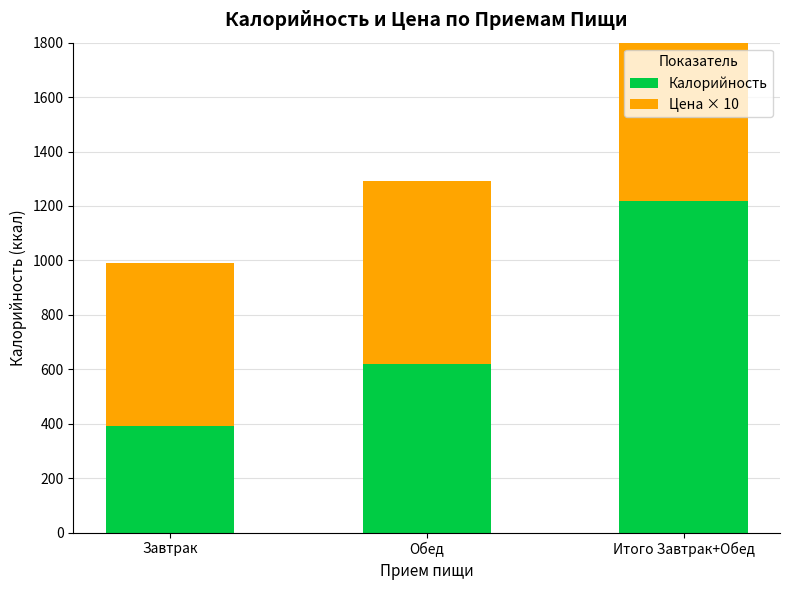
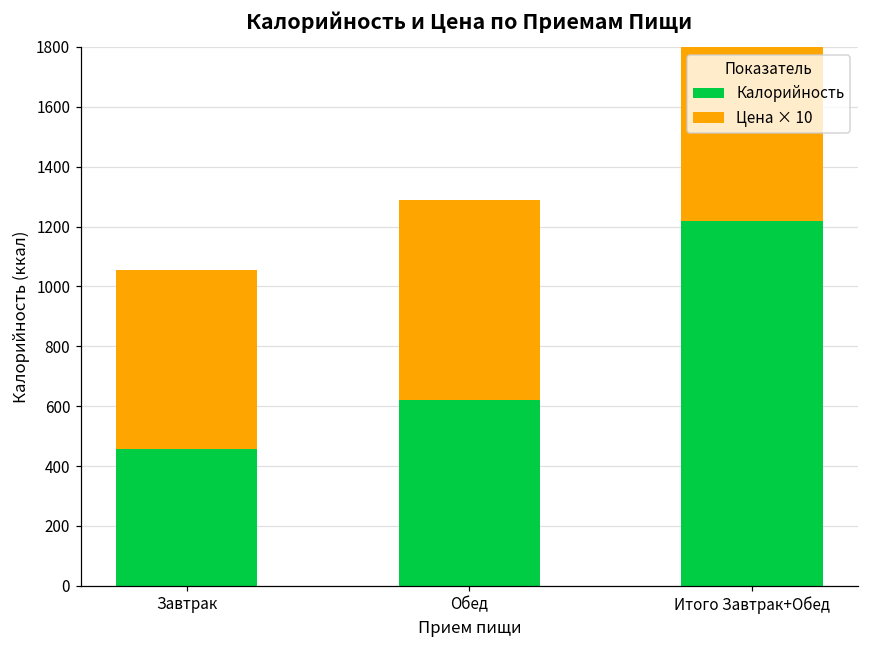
  {
    "Калорийность": {
-     "Завтрак": 390,
+     "Завтрак": 460,
      "Обед": 620,
      "Итого Завтрак+Обед": 1220
    },
    "Цена × 10": {
      "Завтрак": 600,
      "Обед": 670
    }
  }
